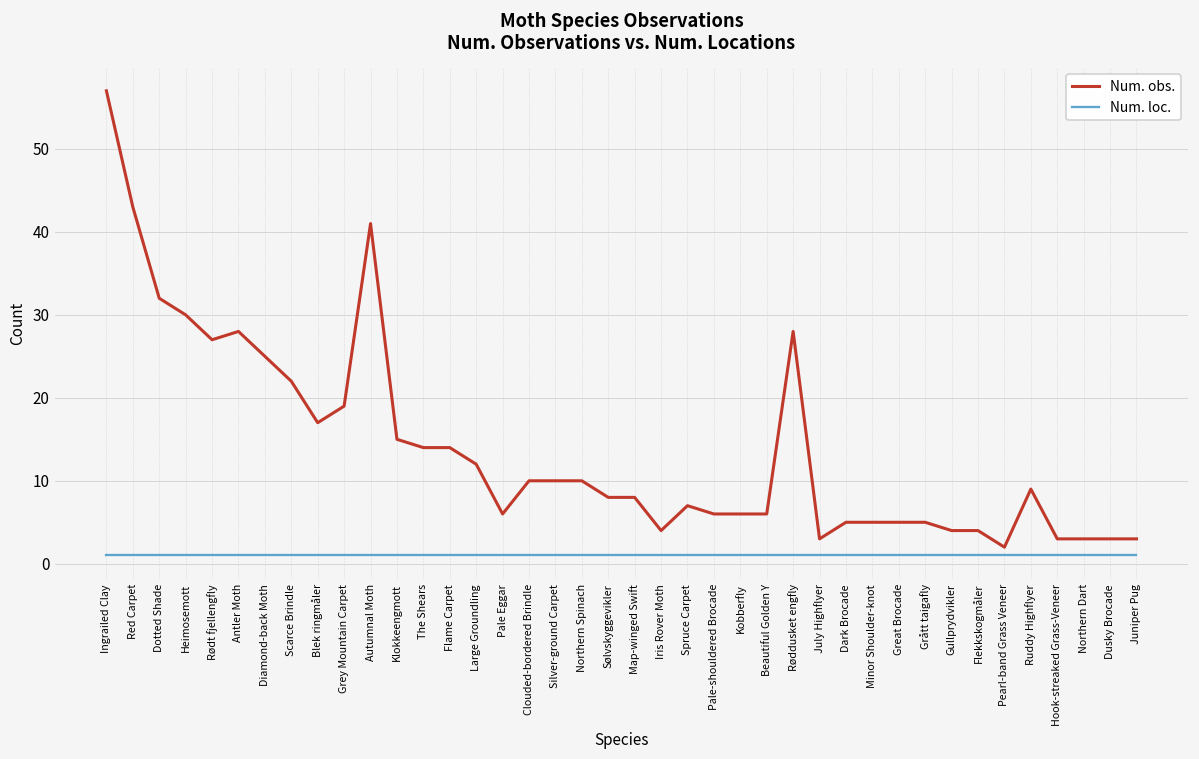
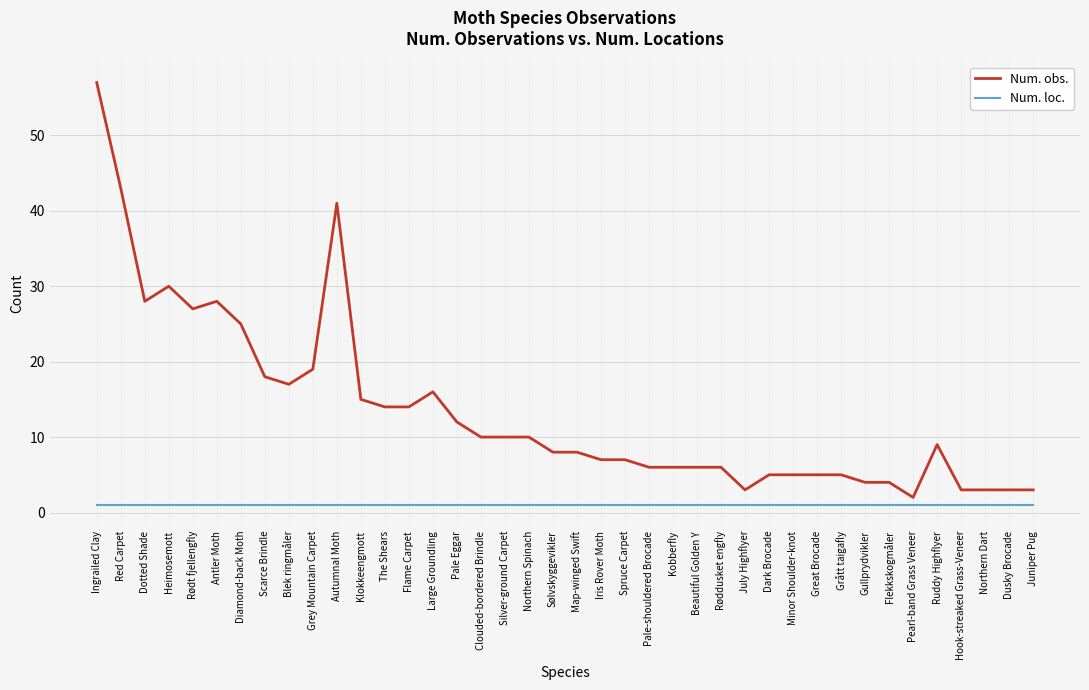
  {
    "Num. obs.": {
      "Ingrailed Clay": 57,
      "Red Carpet": 43,
-     "Dotted Shade": 32,
+     "Dotted Shade": 28,
      "Heimosemott": 30,
      "Rødt fjellengfly": 27,
      "Antler Moth": 28,
      "Diamond-back Moth": 25,
-     "Scarce Brindle": 22,
+     "Scarce Brindle": 18,
      "Blek ringmåler": 17,
      "Grey Mountain Carpet": 19,
      "Autumnal Moth": 41,
      "Klokkeengmott": 15,
      "The Shears": 14,
      "Flame Carpet": 14,
-     "Large Groundling": 12,
-     "Pale Eggar": 6,
+     "Large Groundling": 16,
+     "Pale Eggar": 12,
      "Clouded-bordered Brindle": 10,
      "Silver-ground Carpet": 10,
      "Northern Spinach": 10,
      "Sølvskyggevikler": 8,
      "Map-winged Swift": 8,
-     "Iris Rover Moth": 4,
+     "Iris Rover Moth": 7,
      "Spruce Carpet": 7,
      "Pale-shouldered Brocade": 6,
      "Kobberfly": 6,
      "Beautiful Golden Y": 6,
-     "Røddusket engfly": 28,
+     "Røddusket engfly": 6,
      "July Highflyer": 3,
      "Dark Brocade": 5,
      "Minor Shoulder-knot": 5,
      "Great Brocade": 5,
      "Grått taigafly": 5,
      "Gullprydvikler": 4,
      "Flekkskogmåler": 4,
      "Pearl-band Grass Veneer": 2,
      "Ruddy Highflyer": 9,
      "Hook-streaked Grass-Veneer": 3,
      "Northern Dart": 3,
      "Dusky Brocade": 3,
      "Juniper Pug": 3
    },
    "Num. loc.": {
      "Ingrailed Clay": 1,
      "Red Carpet": 1,
      "Dotted Shade": 1,
      "Heimosemott": 1,
      "Rødt fjellengfly": 1,
      "Antler Moth": 1,
      "Diamond-back Moth": 1,
      "Scarce Brindle": 1,
      "Blek ringmåler": 1,
      "Grey Mountain Carpet": 1,
      "Autumnal Moth": 1,
      "Klokkeengmott": 1,
      "The Shears": 1,
      "Flame Carpet": 1,
      "Large Groundling": 1,
      "Pale Eggar": 1,
      "Clouded-bordered Brindle": 1,
      "Silver-ground Carpet": 1,
      "Northern Spinach": 1,
      "Sølvskyggevikler": 1,
      "Map-winged Swift": 1,
      "Iris Rover Moth": 1,
      "Spruce Carpet": 1,
      "Pale-shouldered Brocade": 1,
      "Kobberfly": 1,
      "Beautiful Golden Y": 1,
      "Røddusket engfly": 1,
      "July Highflyer": 1,
      "Dark Brocade": 1,
      "Minor Shoulder-knot": 1,
      "Great Brocade": 1,
      "Grått taigafly": 1,
      "Gullprydvikler": 1,
      "Flekkskogmåler": 1,
      "Pearl-band Grass Veneer": 1,
      "Ruddy Highflyer": 1,
      "Hook-streaked Grass-Veneer": 1,
      "Northern Dart": 1,
      "Dusky Brocade": 1,
      "Juniper Pug": 1
    }
  }
